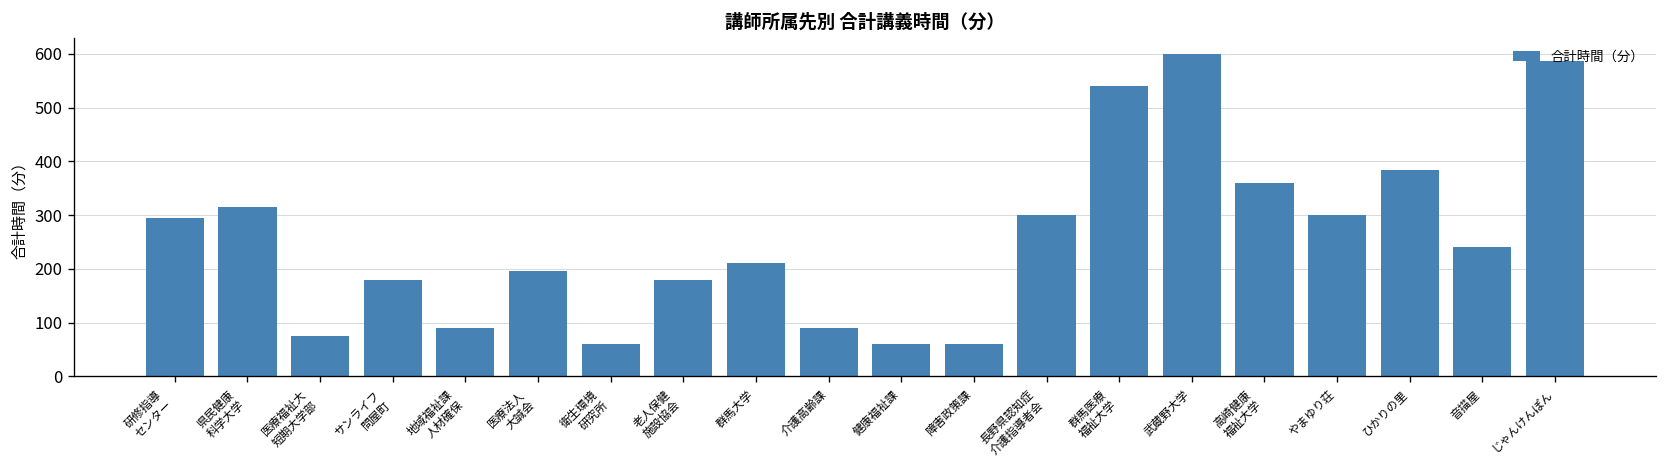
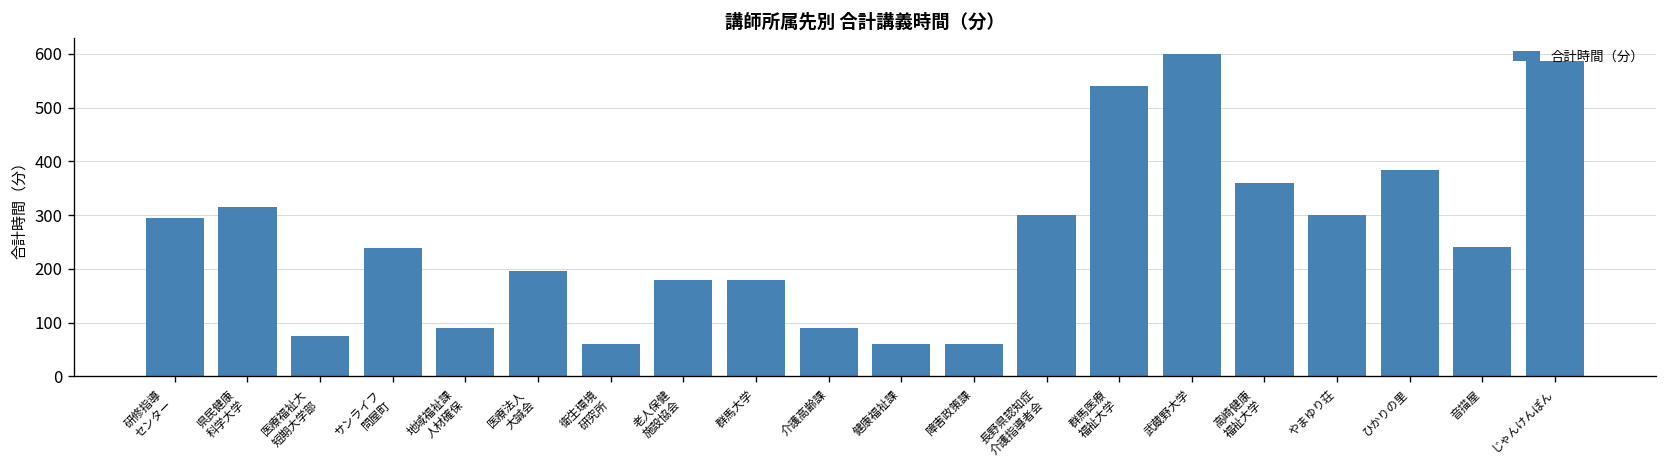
  {
    "研修指導 センター": 300,
    "県民健康 科学大学": 320,
    "医療福祉大 短期大学部": 80,
-   "サンライフ 問屋町": 180,
+   "サンライフ 問屋町": 240,
    "地域福祉課 人材確保": 90,
    "医療法人 大誠会": 200,
    "衛生環境 研究所": 60,
    "老人保健 施設協会": 180,
-   "群馬大学": 210,
+   "群馬大学": 180,
    "介護高齢課": 90,
    "健康福祉課": 60,
    "障害政策課": 60,
    "長野県認知症 介護指導者会": 300,
    "群馬医療 福祉大学": 540,
    "武蔵野大学": 600,
    "高崎健康 福祉大学": 360,
    "やまゆり荘": 300,
    "ひかりの里": 380,
    "音描屋": 240,
    "じゃんけんぽん": 590
  }
